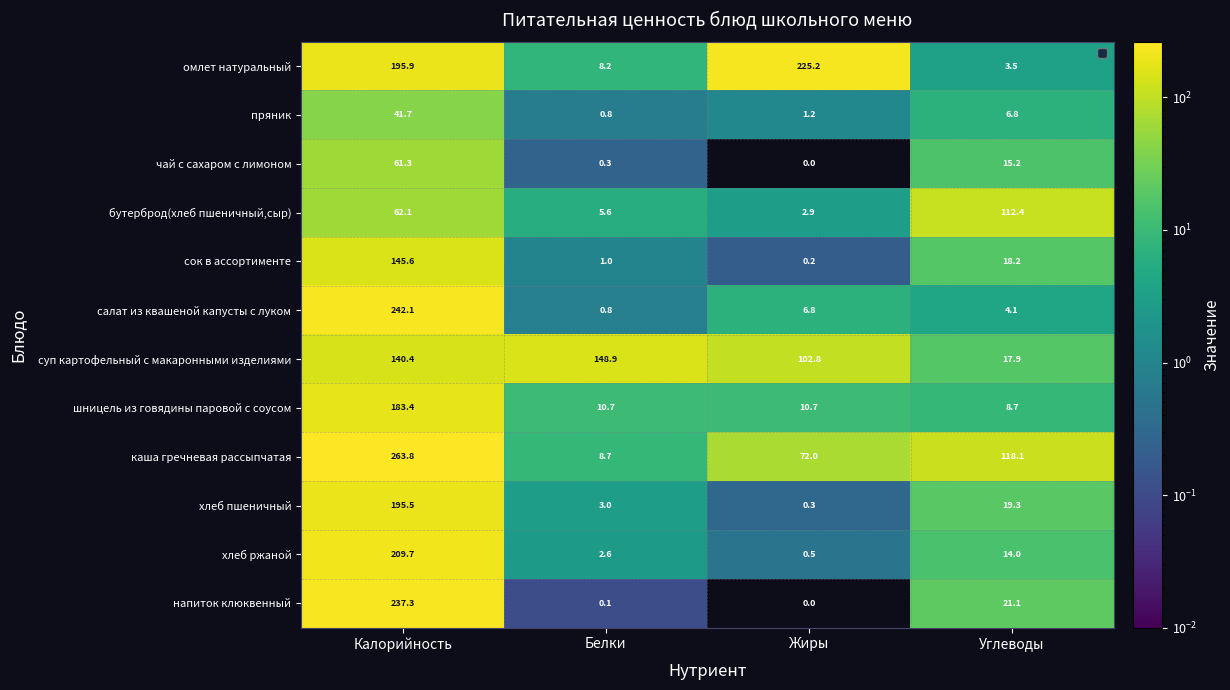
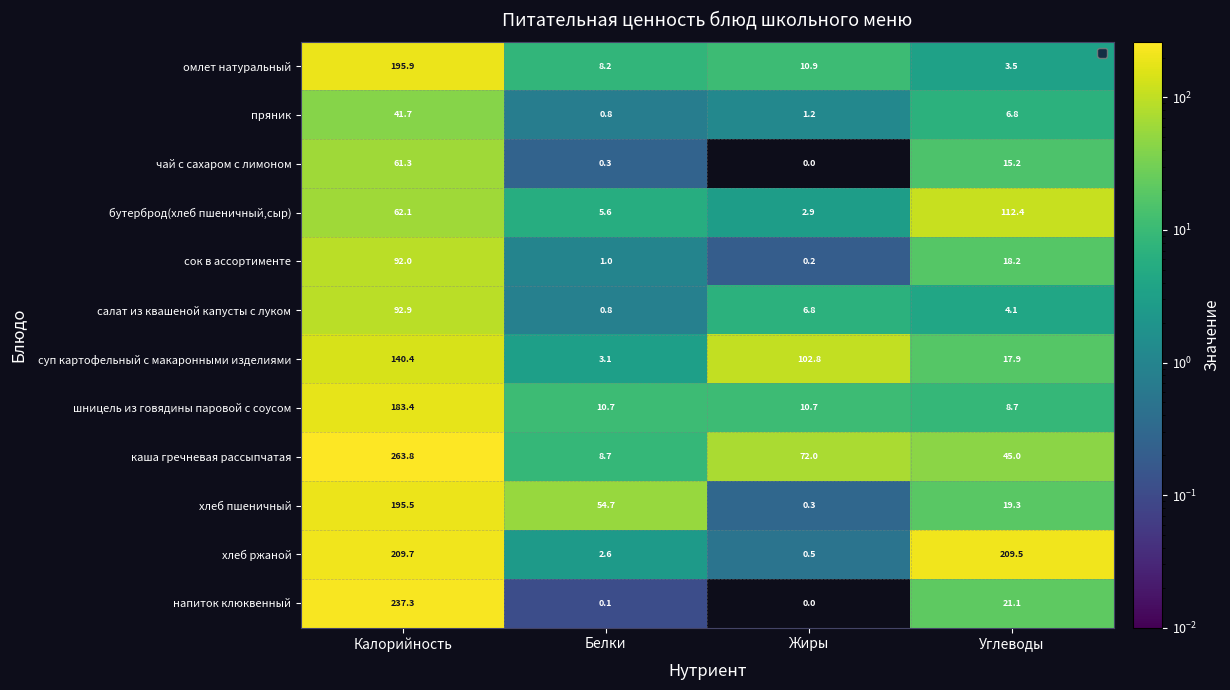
  {
    "омлет натуральный": {
      "Калорийность": 195.9,
      "Белки": 8.2,
-     "Жиры": 225.2,
+     "Жиры": 10.9,
      "Углеводы": 3.5
    },
    "пряник": {
      "Калорийность": 41.7,
      "Белки": 0.8,
      "Жиры": 1.2,
      "Углеводы": 6.8
    },
    "чай с сахаром с лимоном": {
      "Калорийность": 61.3,
      "Белки": 0.3,
      "Жиры": 0.0,
      "Углеводы": 15.2
    },
    "бутерброд(хлеб пшеничный,сыр)": {
      "Калорийность": 62.1,
      "Белки": 5.6,
      "Жиры": 2.9,
      "Углеводы": 112.4
    },
    "сок в ассортименте": {
-     "Калорийность": 145.6,
+     "Калорийность": 92.0,
      "Белки": 1.0,
      "Жиры": 0.2,
      "Углеводы": 18.2
    },
    "салат из квашеной капусты с луком": {
-     "Калорийность": 242.1,
+     "Калорийность": 92.9,
      "Белки": 0.8,
      "Жиры": 6.8,
      "Углеводы": 4.1
    },
    "суп картофельный с макаронными изделиями": {
      "Калорийность": 140.4,
-     "Белки": 148.9,
+     "Белки": 3.1,
      "Жиры": 102.8,
      "Углеводы": 17.9
    },
    "шницель из говядины паровой с соусом": {
      "Калорийность": 183.4,
      "Белки": 10.7,
      "Жиры": 10.7,
      "Углеводы": 8.7
    },
    "каша гречневая рассыпчатая": {
      "Калорийность": 263.8,
      "Белки": 8.7,
      "Жиры": 72.0,
-     "Углеводы": 118.1
+     "Углеводы": 45.0
    },
    "хлеб пшеничный": {
      "Калорийность": 195.5,
-     "Белки": 3.0,
+     "Белки": 54.7,
      "Жиры": 0.3,
      "Углеводы": 19.3
    },
    "хлеб ржаной": {
      "Калорийность": 209.7,
      "Белки": 2.6,
      "Жиры": 0.5,
-     "Углеводы": 14.0
+     "Углеводы": 209.5
    },
    "напиток клюквенный": {
      "Калорийность": 237.3,
      "Белки": 0.1,
      "Жиры": 0.0,
      "Углеводы": 21.1
    }
  }
